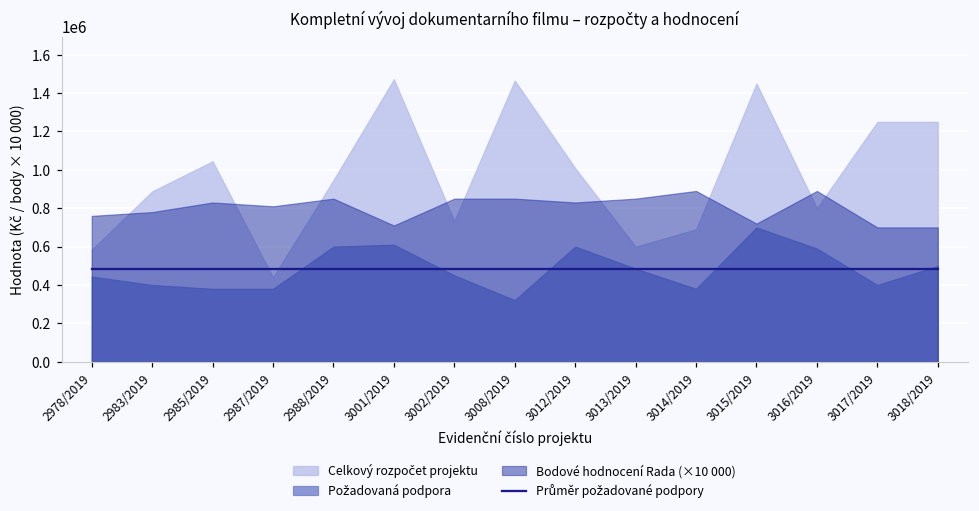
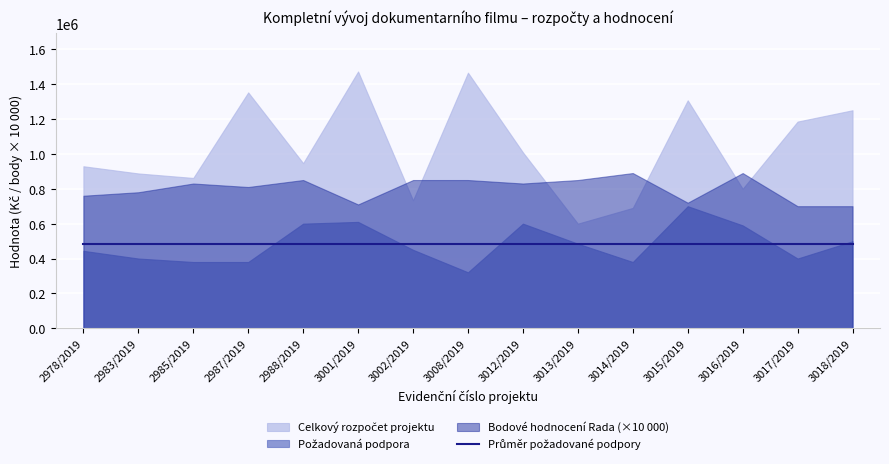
  {
    "Celkový rozpočet projektu": {
-     "2978/2019": 580000,
+     "2978/2019": 930000,
      "2983/2019": 890000,
-     "2985/2019": 1040000,
-     "2987/2019": 440000,
+     "2985/2019": 860000,
+     "2987/2019": 1350000,
      "2988/2019": 950000,
      "3001/2019": 1470000,
      "3002/2019": 730000,
      "3008/2019": 1470000,
      "3012/2019": 1010000,
      "3013/2019": 600000,
      "3014/2019": 690000,
-     "3015/2019": 1450000,
+     "3015/2019": 1310000,
      "3016/2019": 800000,
-     "3017/2019": 1250000,
+     "3017/2019": 1190000,
      "3018/2019": 1250000
    }
  }
